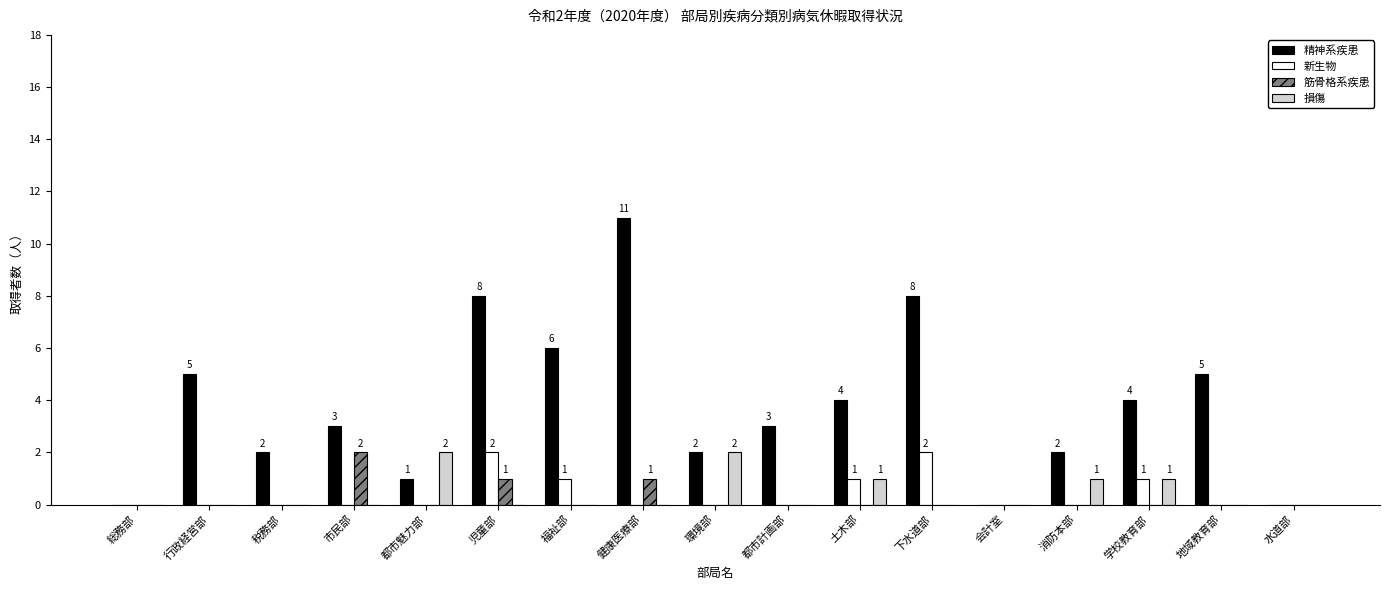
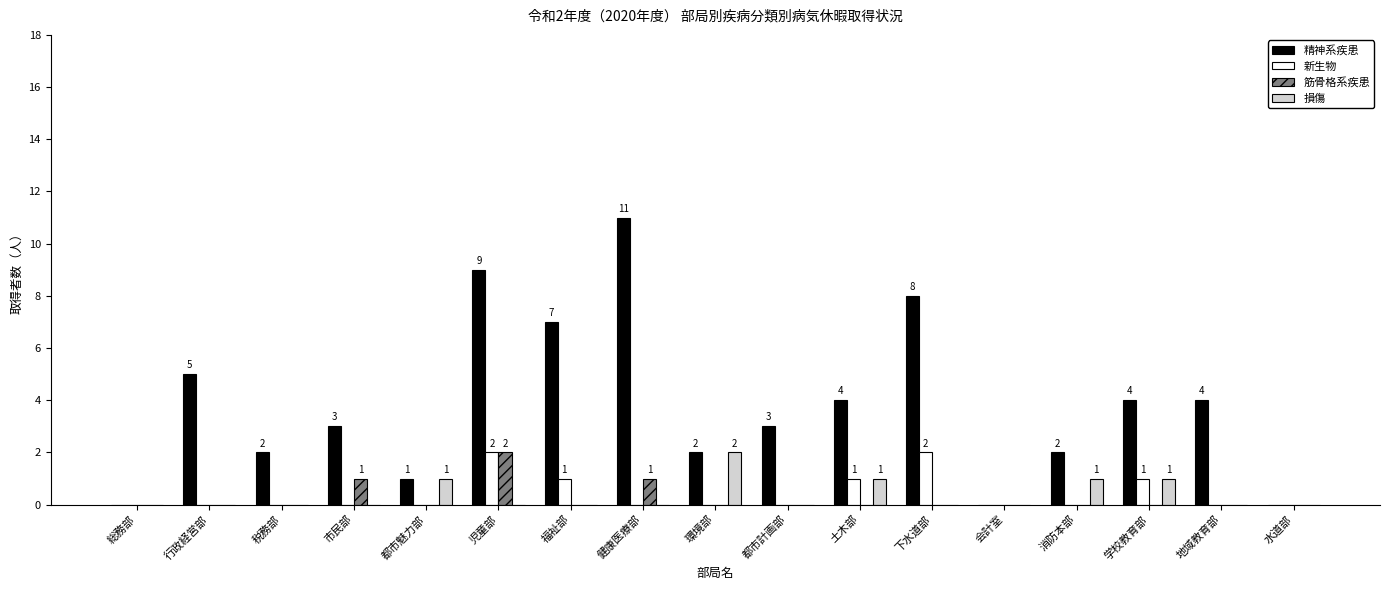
  {
    "精神系疾患": {
      "行政経営部": 5,
      "税務部": 2,
      "市民部": 3,
      "都市魅力部": 1,
-     "児童部": 8,
-     "福祉部": 6,
+     "児童部": 9,
+     "福祉部": 7,
      "健康医療部": 11,
      "環境部": 2,
      "都市計画部": 3,
      "土木部": 4,
      "下水道部": 8,
      "消防本部": 2,
      "学校教育部": 4,
-     "地域教育部": 5
+     "地域教育部": 4
    },
    "新生物": {
      "児童部": 2,
      "福祉部": 1,
      "土木部": 1,
      "下水道部": 2,
      "学校教育部": 1
    },
    "筋骨格系疾患": {
-     "市民部": 2,
-     "児童部": 1,
+     "市民部": 1,
+     "児童部": 2,
      "健康医療部": 1
    },
    "損傷": {
-     "都市魅力部": 2,
+     "都市魅力部": 1,
      "環境部": 2,
      "土木部": 1,
      "消防本部": 1,
      "学校教育部": 1
    }
  }
